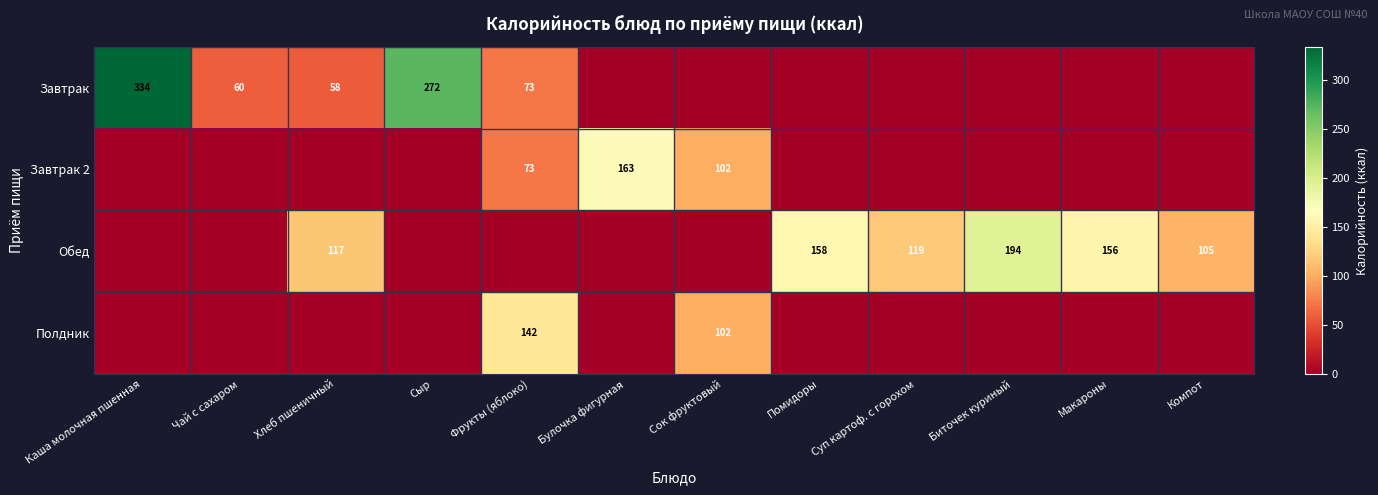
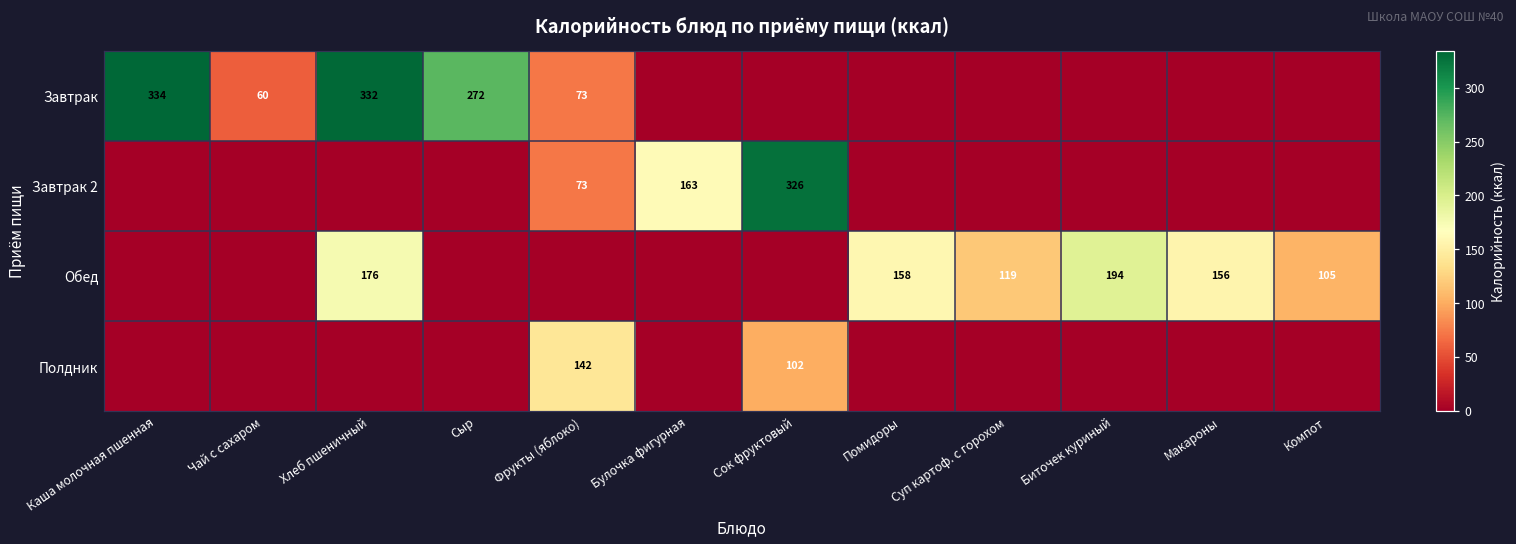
  {
    "Завтрак": {
      "Каша молочная пшенная": 334,
      "Чай с сахаром": 60,
-     "Хлеб пшеничный": 58,
+     "Хлеб пшеничный": 332,
      "Сыр": 272,
      "Фрукты (яблоко)": 73
    },
    "Завтрак 2": {
      "Фрукты (яблоко)": 73,
      "Булочка фигурная": 163,
-     "Сок фруктовый": 102
+     "Сок фруктовый": 326
    },
    "Обед": {
-     "Хлеб пшеничный": 117,
+     "Хлеб пшеничный": 176,
      "Помидоры": 158,
      "Суп картоф. с горохом": 119,
      "Биточек куриный": 194,
      "Макароны": 156,
      "Компот": 105
    },
    "Полдник": {
      "Фрукты (яблоко)": 142,
      "Сок фруктовый": 102
    }
  }
